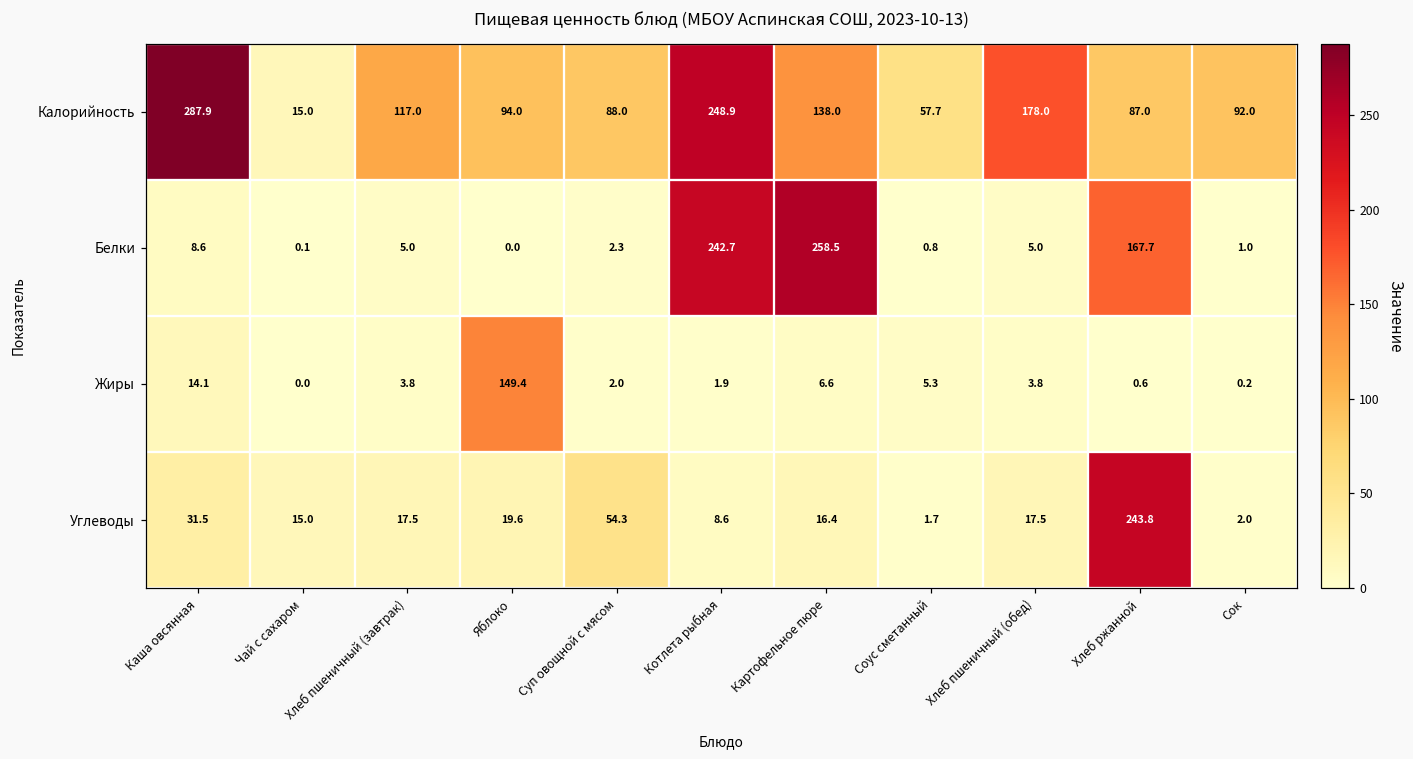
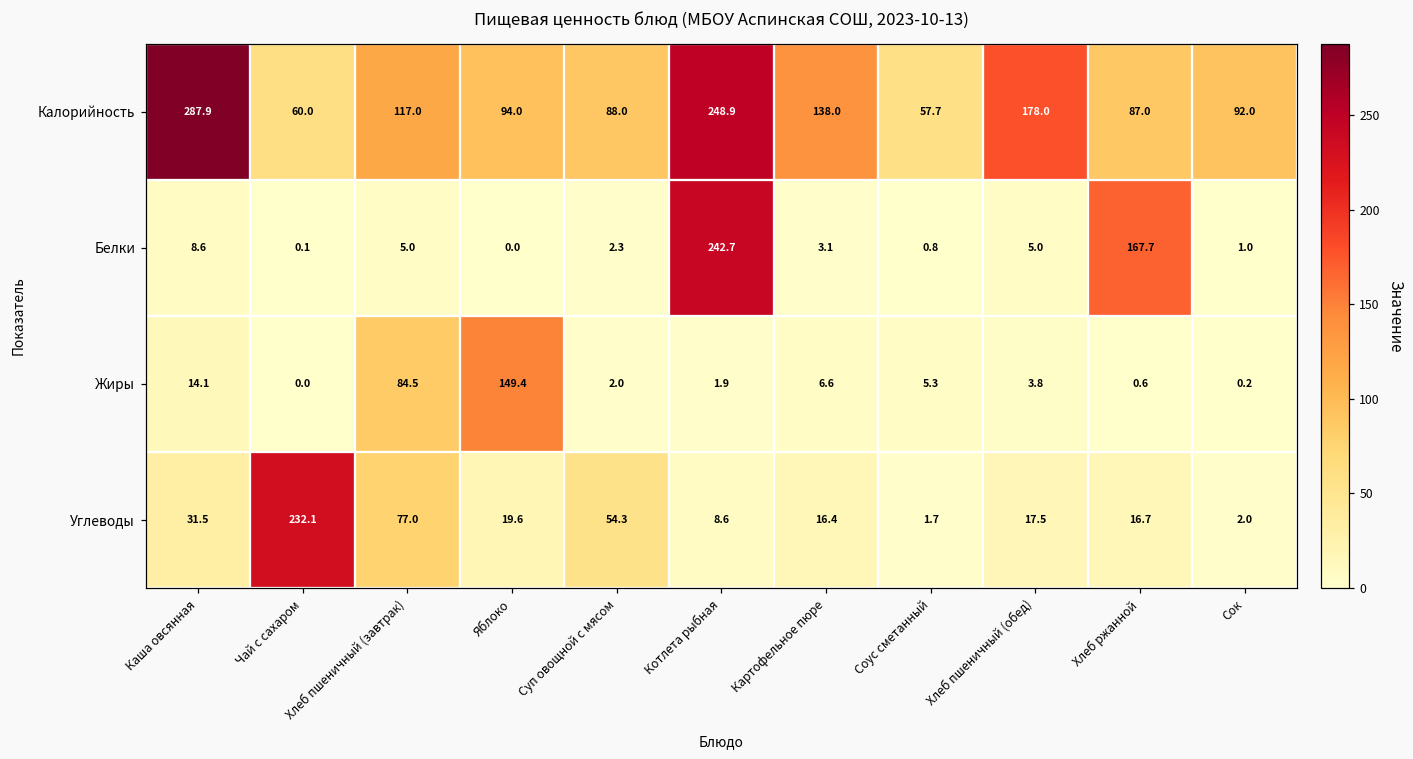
  {
    "Калорийность": {
      "Каша овсянная": 287.9,
-     "Чай с сахаром": 15.0,
+     "Чай с сахаром": 60.0,
      "Хлеб пшеничный (завтрак)": 117.0,
      "Яблоко": 94.0,
      "Суп овощной с мясом": 88.0,
      "Котлета рыбная": 248.9,
      "Картофельное пюре": 138.0,
      "Соус сметанный": 57.7,
      "Хлеб пшеничный (обед)": 178.0,
      "Хлеб ржанной": 87.0,
      "Сок": 92.0
    },
    "Белки": {
      "Каша овсянная": 8.6,
      "Чай с сахаром": 0.1,
      "Хлеб пшеничный (завтрак)": 5.0,
      "Яблоко": 0.0,
      "Суп овощной с мясом": 2.3,
      "Котлета рыбная": 242.7,
-     "Картофельное пюре": 258.5,
+     "Картофельное пюре": 3.1,
      "Соус сметанный": 0.8,
      "Хлеб пшеничный (обед)": 5.0,
      "Хлеб ржанной": 167.7,
      "Сок": 1.0
    },
    "Жиры": {
      "Каша овсянная": 14.1,
      "Чай с сахаром": 0.0,
-     "Хлеб пшеничный (завтрак)": 3.8,
+     "Хлеб пшеничный (завтрак)": 84.5,
      "Яблоко": 149.4,
      "Суп овощной с мясом": 2.0,
      "Котлета рыбная": 1.9,
      "Картофельное пюре": 6.6,
      "Соус сметанный": 5.3,
      "Хлеб пшеничный (обед)": 3.8,
      "Хлеб ржанной": 0.6,
      "Сок": 0.2
    },
    "Углеводы": {
      "Каша овсянная": 31.5,
-     "Чай с сахаром": 15.0,
-     "Хлеб пшеничный (завтрак)": 17.5,
+     "Чай с сахаром": 232.1,
+     "Хлеб пшеничный (завтрак)": 77.0,
      "Яблоко": 19.6,
      "Суп овощной с мясом": 54.3,
      "Котлета рыбная": 8.6,
      "Картофельное пюре": 16.4,
      "Соус сметанный": 1.7,
      "Хлеб пшеничный (обед)": 17.5,
-     "Хлеб ржанной": 243.8,
+     "Хлеб ржанной": 16.7,
      "Сок": 2.0
    }
  }
